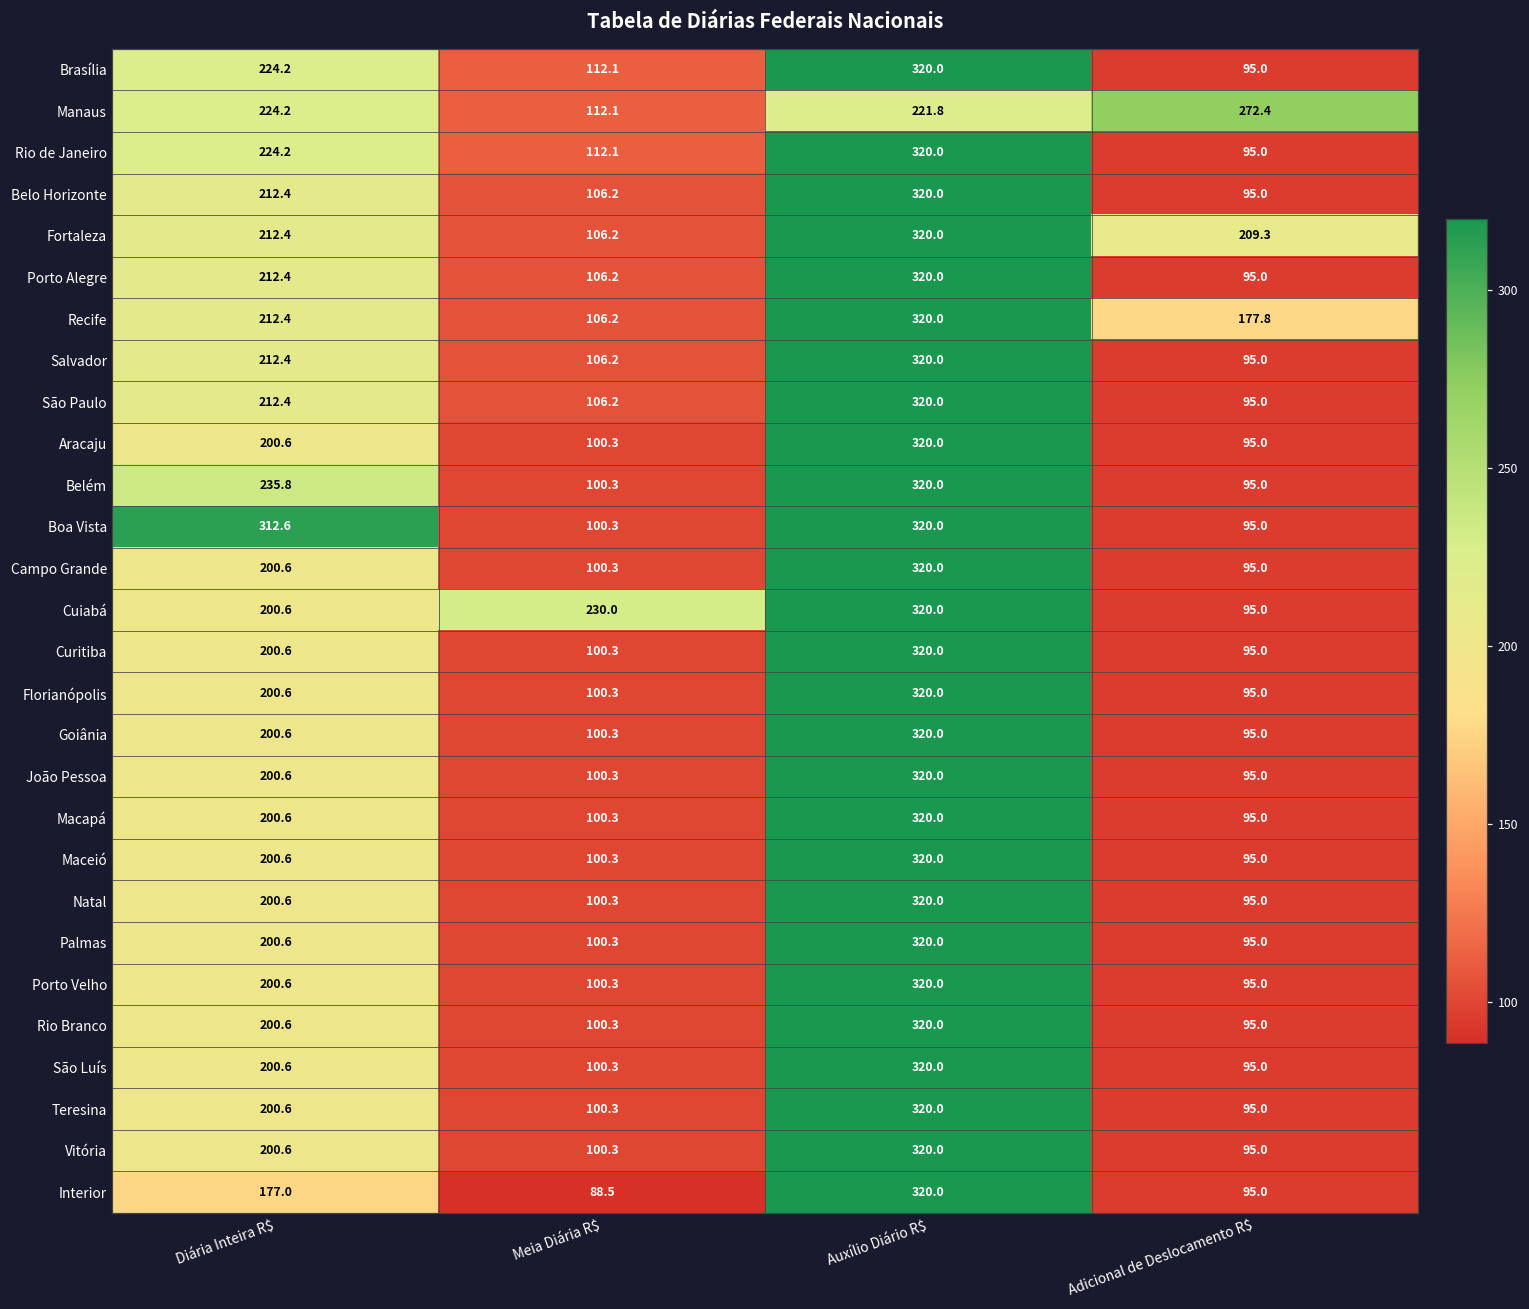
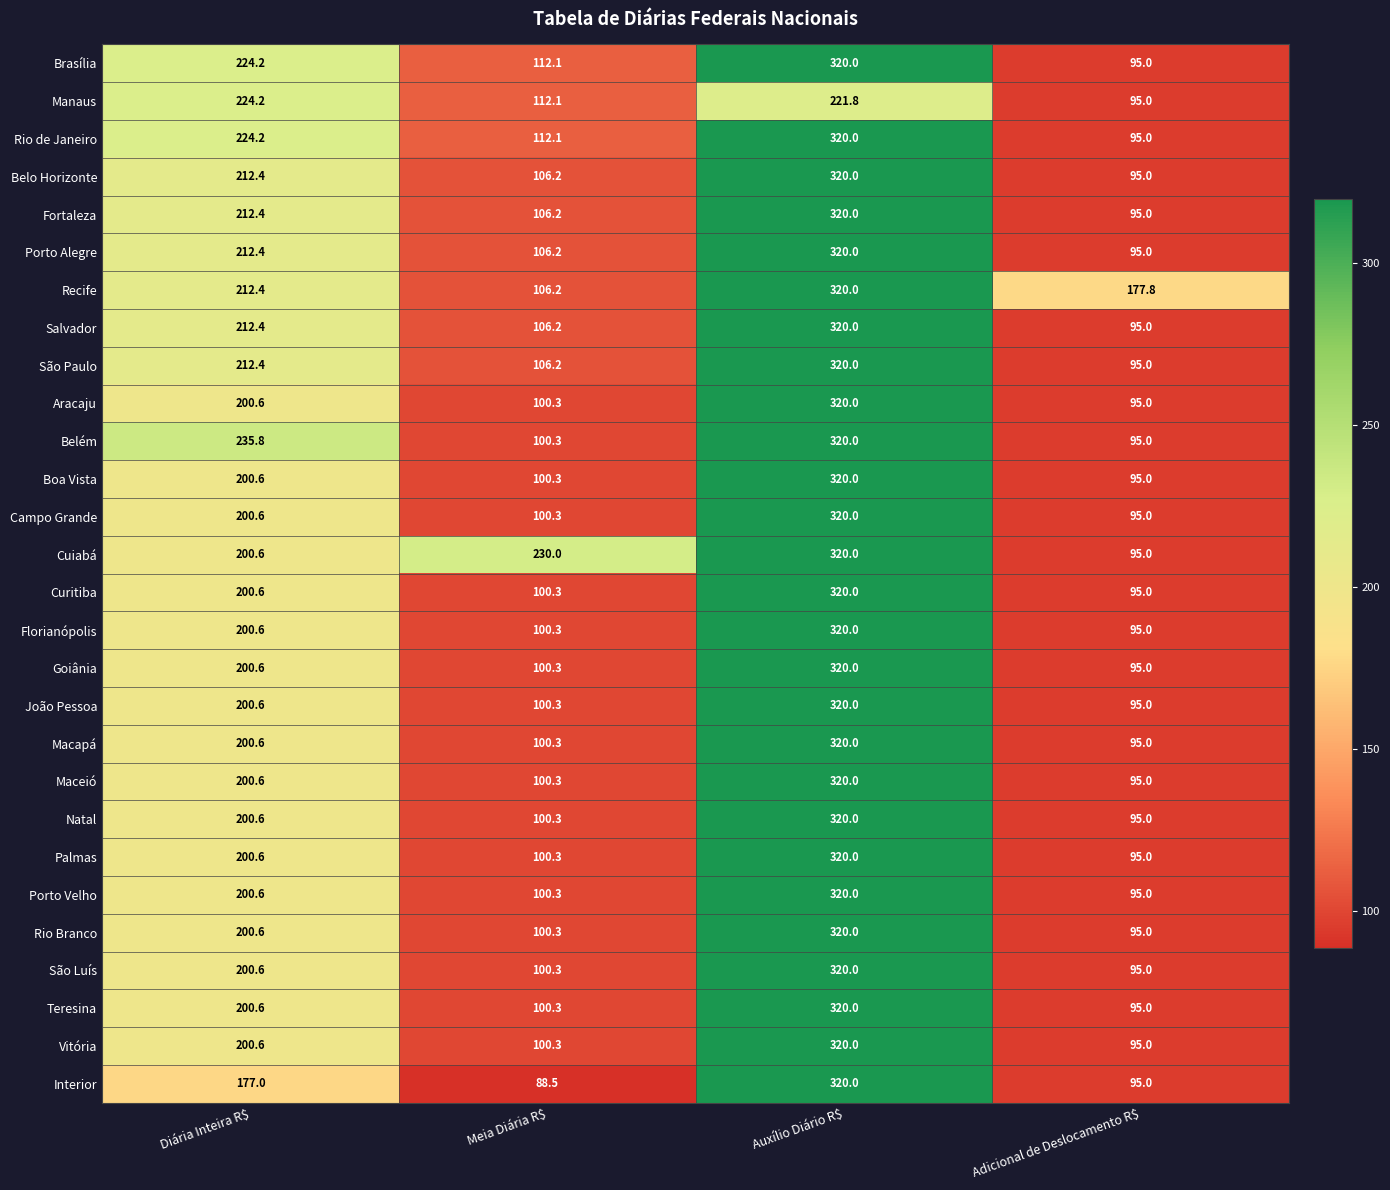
  {
    "Brasília": {
      "Diária Inteira R$": 224.2,
      "Meia Diária R$": 112.1,
      "Auxílio Diário R$": 320.0,
      "Adicional de Deslocamento R$": 95.0
    },
    "Manaus": {
      "Diária Inteira R$": 224.2,
      "Meia Diária R$": 112.1,
      "Auxílio Diário R$": 221.8,
-     "Adicional de Deslocamento R$": 272.4
+     "Adicional de Deslocamento R$": 95.0
    },
    "Rio de Janeiro": {
      "Diária Inteira R$": 224.2,
      "Meia Diária R$": 112.1,
      "Auxílio Diário R$": 320.0,
      "Adicional de Deslocamento R$": 95.0
    },
    "Belo Horizonte": {
      "Diária Inteira R$": 212.4,
      "Meia Diária R$": 106.2,
      "Auxílio Diário R$": 320.0,
      "Adicional de Deslocamento R$": 95.0
    },
    "Fortaleza": {
      "Diária Inteira R$": 212.4,
      "Meia Diária R$": 106.2,
      "Auxílio Diário R$": 320.0,
-     "Adicional de Deslocamento R$": 209.3
+     "Adicional de Deslocamento R$": 95.0
    },
    "Porto Alegre": {
      "Diária Inteira R$": 212.4,
      "Meia Diária R$": 106.2,
      "Auxílio Diário R$": 320.0,
      "Adicional de Deslocamento R$": 95.0
    },
    "Recife": {
      "Diária Inteira R$": 212.4,
      "Meia Diária R$": 106.2,
      "Auxílio Diário R$": 320.0,
      "Adicional de Deslocamento R$": 177.8
    },
    "Salvador": {
      "Diária Inteira R$": 212.4,
      "Meia Diária R$": 106.2,
      "Auxílio Diário R$": 320.0,
      "Adicional de Deslocamento R$": 95.0
    },
    "São Paulo": {
      "Diária Inteira R$": 212.4,
      "Meia Diária R$": 106.2,
      "Auxílio Diário R$": 320.0,
      "Adicional de Deslocamento R$": 95.0
    },
    "Aracaju": {
      "Diária Inteira R$": 200.6,
      "Meia Diária R$": 100.3,
      "Auxílio Diário R$": 320.0,
      "Adicional de Deslocamento R$": 95.0
    },
    "Belém": {
      "Diária Inteira R$": 235.8,
      "Meia Diária R$": 100.3,
      "Auxílio Diário R$": 320.0,
      "Adicional de Deslocamento R$": 95.0
    },
    "Boa Vista": {
-     "Diária Inteira R$": 312.6,
+     "Diária Inteira R$": 200.6,
      "Meia Diária R$": 100.3,
      "Auxílio Diário R$": 320.0,
      "Adicional de Deslocamento R$": 95.0
    },
    "Campo Grande": {
      "Diária Inteira R$": 200.6,
      "Meia Diária R$": 100.3,
      "Auxílio Diário R$": 320.0,
      "Adicional de Deslocamento R$": 95.0
    },
    "Cuiabá": {
      "Diária Inteira R$": 200.6,
      "Meia Diária R$": 230.0,
      "Auxílio Diário R$": 320.0,
      "Adicional de Deslocamento R$": 95.0
    },
    "Curitiba": {
      "Diária Inteira R$": 200.6,
      "Meia Diária R$": 100.3,
      "Auxílio Diário R$": 320.0,
      "Adicional de Deslocamento R$": 95.0
    },
    "Florianópolis": {
      "Diária Inteira R$": 200.6,
      "Meia Diária R$": 100.3,
      "Auxílio Diário R$": 320.0,
      "Adicional de Deslocamento R$": 95.0
    },
    "Goiânia": {
      "Diária Inteira R$": 200.6,
      "Meia Diária R$": 100.3,
      "Auxílio Diário R$": 320.0,
      "Adicional de Deslocamento R$": 95.0
    },
    "João Pessoa": {
      "Diária Inteira R$": 200.6,
      "Meia Diária R$": 100.3,
      "Auxílio Diário R$": 320.0,
      "Adicional de Deslocamento R$": 95.0
    },
    "Macapá": {
      "Diária Inteira R$": 200.6,
      "Meia Diária R$": 100.3,
      "Auxílio Diário R$": 320.0,
      "Adicional de Deslocamento R$": 95.0
    },
    "Maceió": {
      "Diária Inteira R$": 200.6,
      "Meia Diária R$": 100.3,
      "Auxílio Diário R$": 320.0,
      "Adicional de Deslocamento R$": 95.0
    },
    "Natal": {
      "Diária Inteira R$": 200.6,
      "Meia Diária R$": 100.3,
      "Auxílio Diário R$": 320.0,
      "Adicional de Deslocamento R$": 95.0
    },
    "Palmas": {
      "Diária Inteira R$": 200.6,
      "Meia Diária R$": 100.3,
      "Auxílio Diário R$": 320.0,
      "Adicional de Deslocamento R$": 95.0
    },
    "Porto Velho": {
      "Diária Inteira R$": 200.6,
      "Meia Diária R$": 100.3,
      "Auxílio Diário R$": 320.0,
      "Adicional de Deslocamento R$": 95.0
    },
    "Rio Branco": {
      "Diária Inteira R$": 200.6,
      "Meia Diária R$": 100.3,
      "Auxílio Diário R$": 320.0,
      "Adicional de Deslocamento R$": 95.0
    },
    "São Luís": {
      "Diária Inteira R$": 200.6,
      "Meia Diária R$": 100.3,
      "Auxílio Diário R$": 320.0,
      "Adicional de Deslocamento R$": 95.0
    },
    "Teresina": {
      "Diária Inteira R$": 200.6,
      "Meia Diária R$": 100.3,
      "Auxílio Diário R$": 320.0,
      "Adicional de Deslocamento R$": 95.0
    },
    "Vitória": {
      "Diária Inteira R$": 200.6,
      "Meia Diária R$": 100.3,
      "Auxílio Diário R$": 320.0,
      "Adicional de Deslocamento R$": 95.0
    },
    "Interior": {
      "Diária Inteira R$": 177.0,
      "Meia Diária R$": 88.5,
      "Auxílio Diário R$": 320.0,
      "Adicional de Deslocamento R$": 95.0
    }
  }
